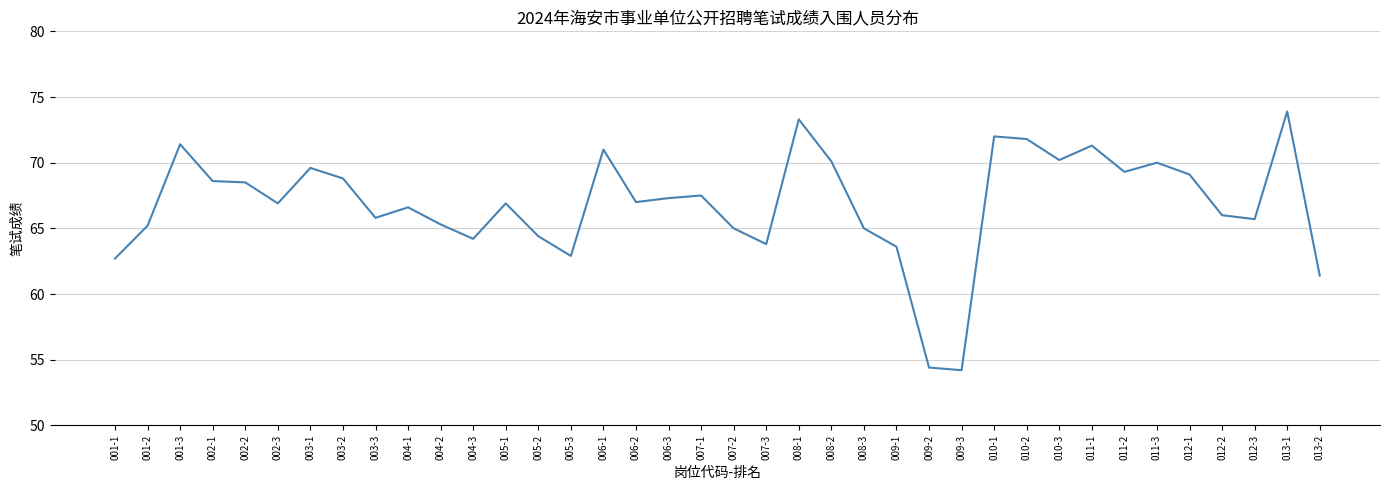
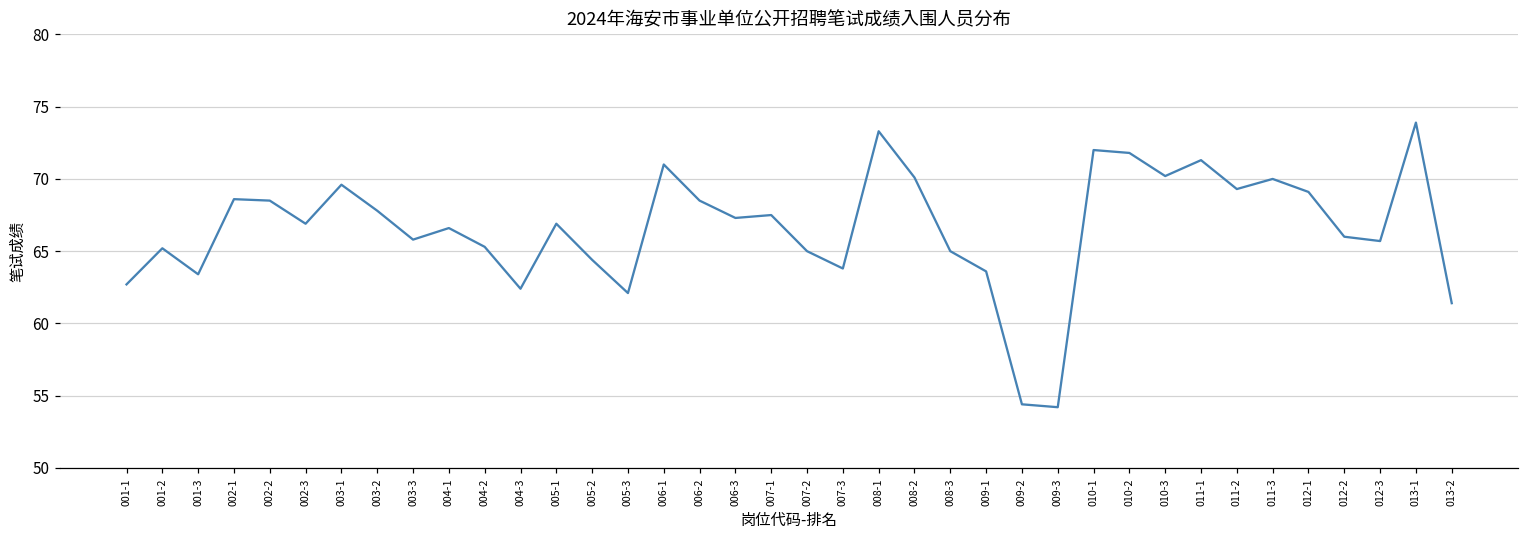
  {
    "001-1": 62.7,
    "001-2": 65.2,
-   "001-3": 71.4,
+   "001-3": 63.4,
    "002-1": 68.6,
    "002-2": 68.5,
    "002-3": 66.9,
    "003-1": 69.6,
-   "003-2": 68.8,
+   "003-2": 67.8,
    "003-3": 65.8,
    "004-1": 66.6,
    "004-2": 65.3,
-   "004-3": 64.2,
+   "004-3": 62.4,
    "005-1": 66.9,
    "005-2": 64.4,
-   "005-3": 62.9,
+   "005-3": 62.1,
    "006-1": 71.0,
-   "006-2": 67.0,
+   "006-2": 68.5,
    "006-3": 67.3,
    "007-1": 67.5,
    "007-2": 65.0,
    "007-3": 63.8,
    "008-1": 73.3,
    "008-2": 70.1,
    "008-3": 65.0,
    "009-1": 63.6,
    "009-2": 54.4,
    "009-3": 54.2,
    "010-1": 72.0,
    "010-2": 71.8,
    "010-3": 70.2,
    "011-1": 71.3,
    "011-2": 69.3,
    "011-3": 70.0,
    "012-1": 69.1,
    "012-2": 66.0,
    "012-3": 65.7,
    "013-1": 73.9,
    "013-2": 61.4
  }
